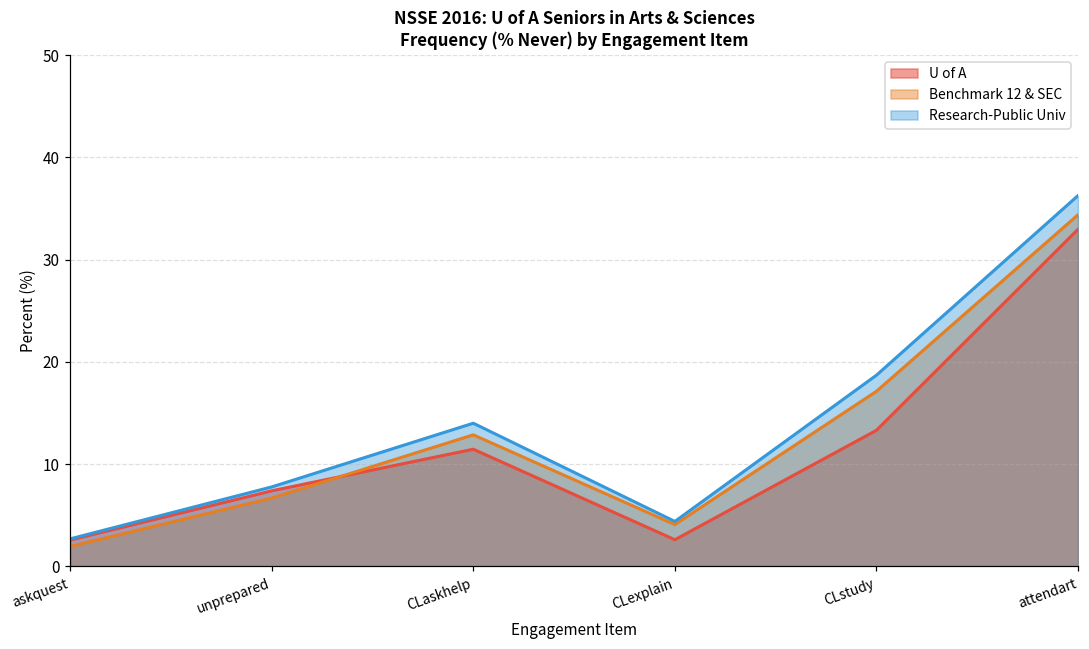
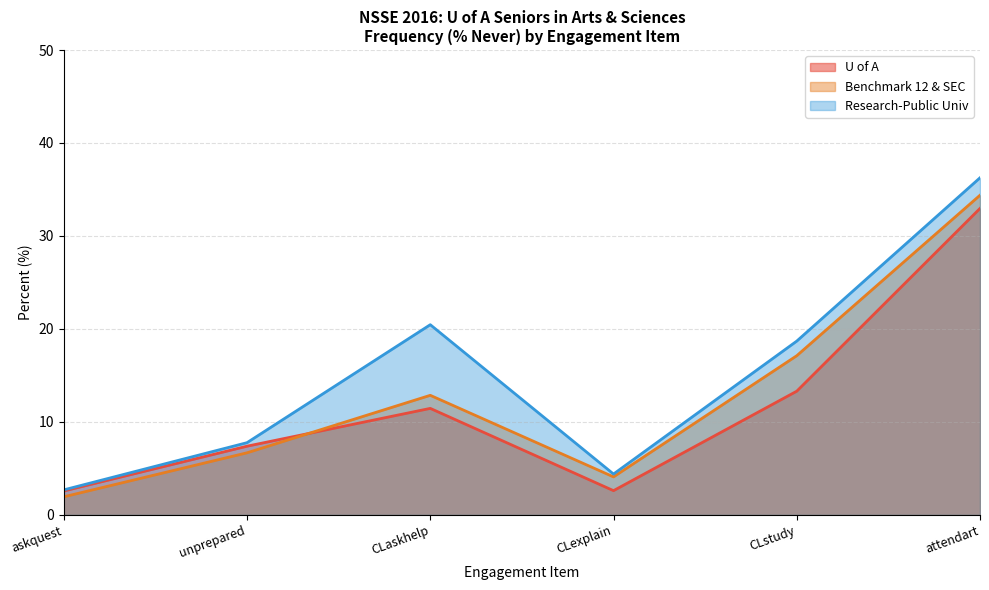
  {
    "Research-Public Univ": {
      "unprepared": 8,
-     "CLaskhelp": 14,
+     "CLaskhelp": 20,
      "CLexplain": 4,
      "CLstudy": 19,
      "attendart": 36
    }
  }
